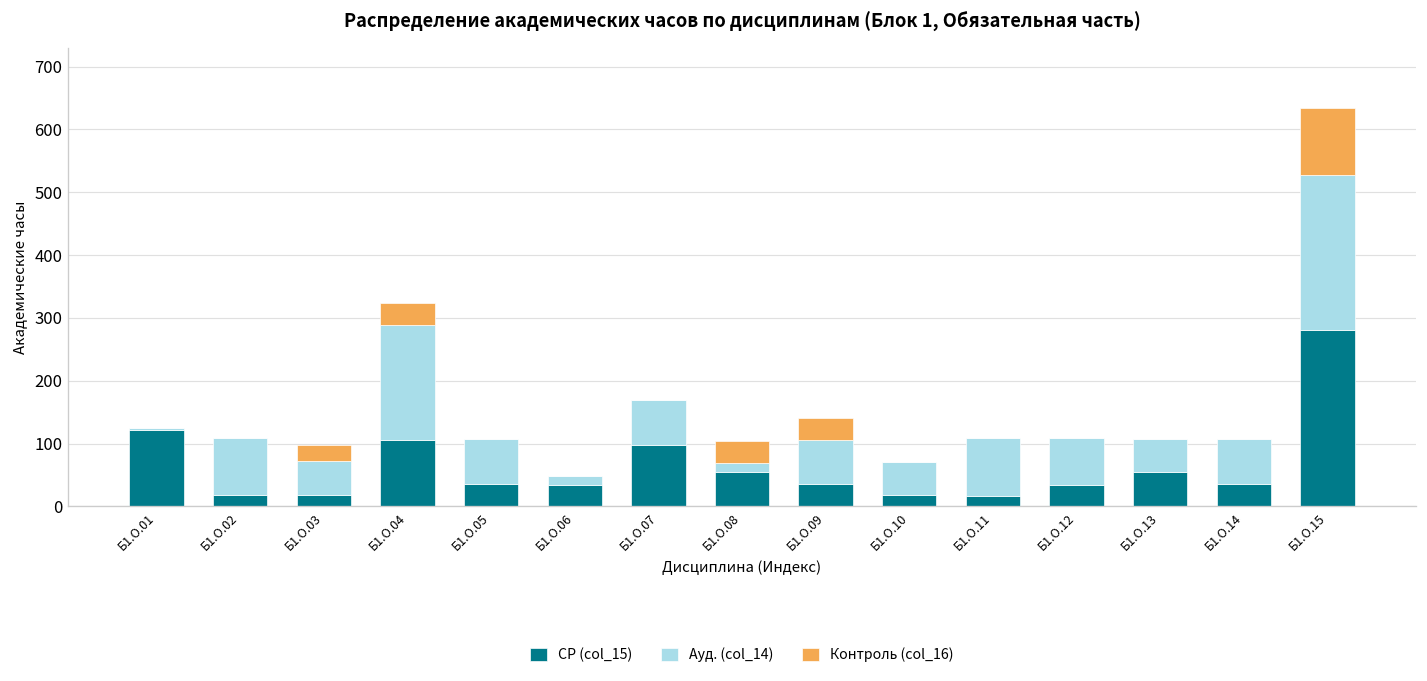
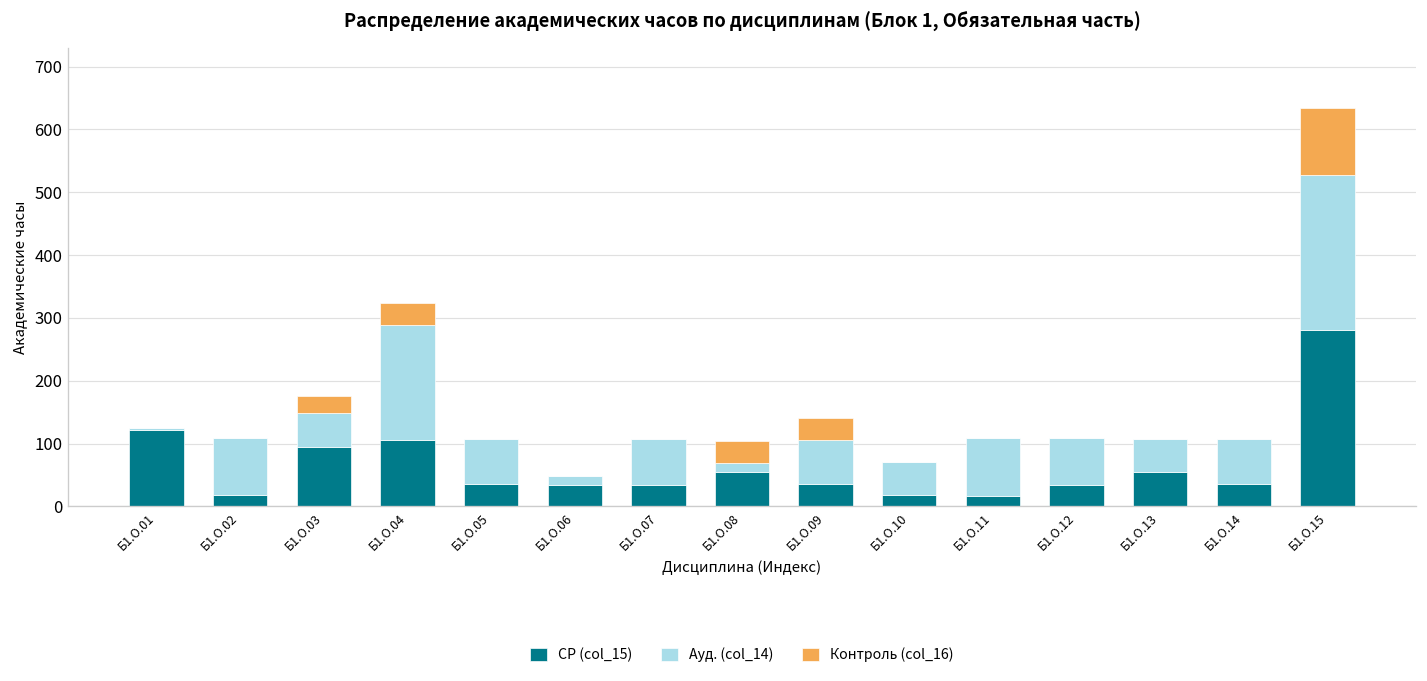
  {
    "СР (col_15)": {
      "Б1.О.01": 120,
      "Б1.О.02": 20,
-     "Б1.О.03": 20,
+     "Б1.О.03": 100,
      "Б1.О.04": 110,
      "Б1.О.05": 40,
      "Б1.О.06": 30,
-     "Б1.О.07": 100,
+     "Б1.О.07": 30,
      "Б1.О.08": 50,
      "Б1.О.09": 40,
      "Б1.О.10": 20,
      "Б1.О.11": 20,
      "Б1.О.12": 30,
      "Б1.О.13": 50,
      "Б1.О.14": 40,
      "Б1.О.15": 280
    },
    "Ауд. (col_14)": {
      "Б1.О.02": 90,
      "Б1.О.03": 50,
      "Б1.О.04": 180,
      "Б1.О.05": 70,
      "Б1.О.06": 10,
      "Б1.О.07": 70,
      "Б1.О.08": 20,
      "Б1.О.09": 70,
      "Б1.О.10": 50,
      "Б1.О.11": 90,
      "Б1.О.12": 70,
      "Б1.О.13": 50,
      "Б1.О.14": 70,
      "Б1.О.15": 250
    },
    "Контроль (col_16)": {
      "Б1.О.01": 0,
      "Б1.О.02": 0,
      "Б1.О.03": 30,
      "Б1.О.04": 40,
      "Б1.О.05": 0,
      "Б1.О.06": 0,
      "Б1.О.07": 0,
      "Б1.О.08": 40,
      "Б1.О.09": 40,
      "Б1.О.10": 0,
      "Б1.О.11": 0,
      "Б1.О.12": 0,
      "Б1.О.13": 0,
      "Б1.О.14": 0,
      "Б1.О.15": 110
    }
  }
